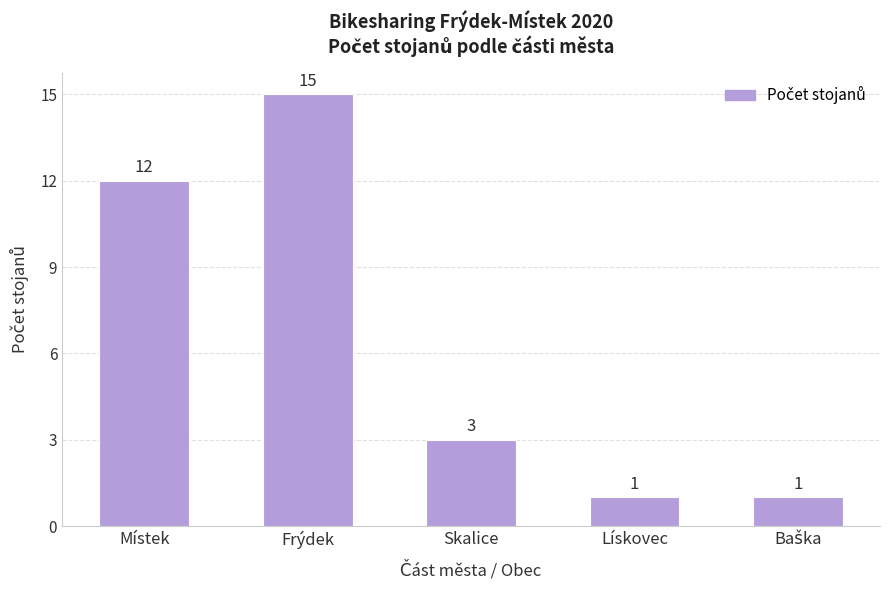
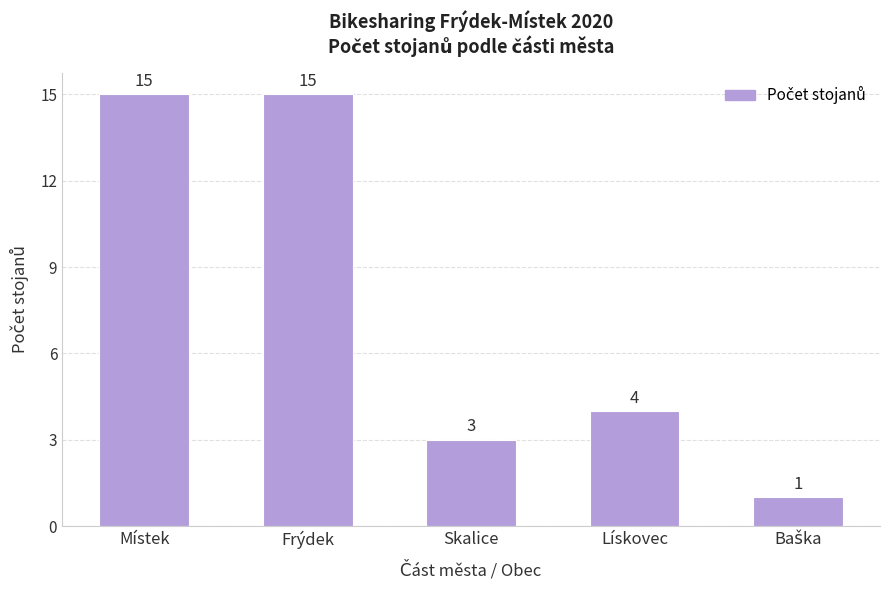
  {
-   "Místek": 12,
+   "Místek": 15,
    "Frýdek": 15,
    "Skalice": 3,
-   "Lískovec": 1,
+   "Lískovec": 4,
    "Baška": 1
  }
